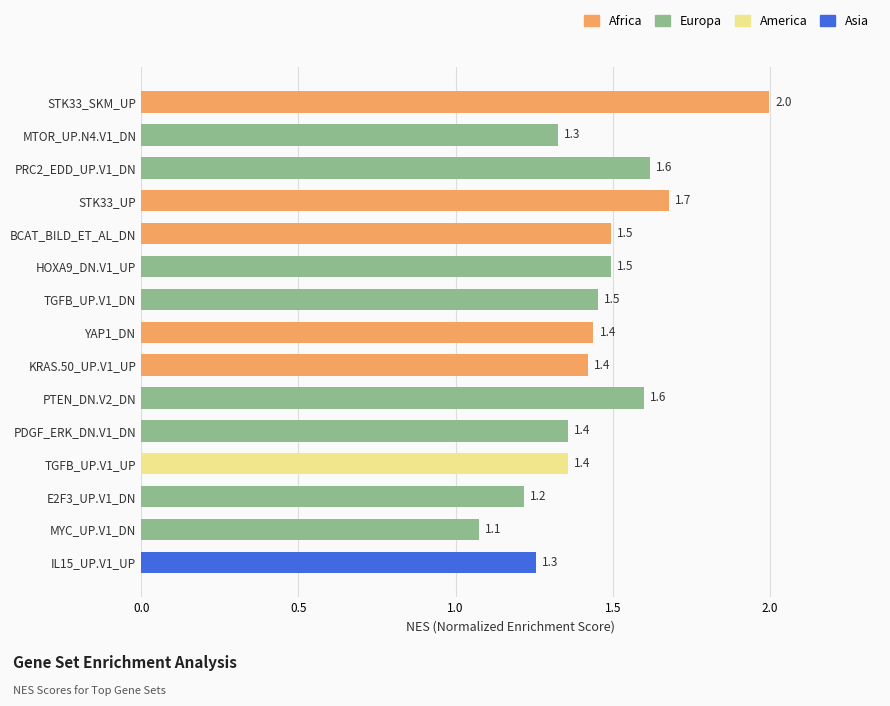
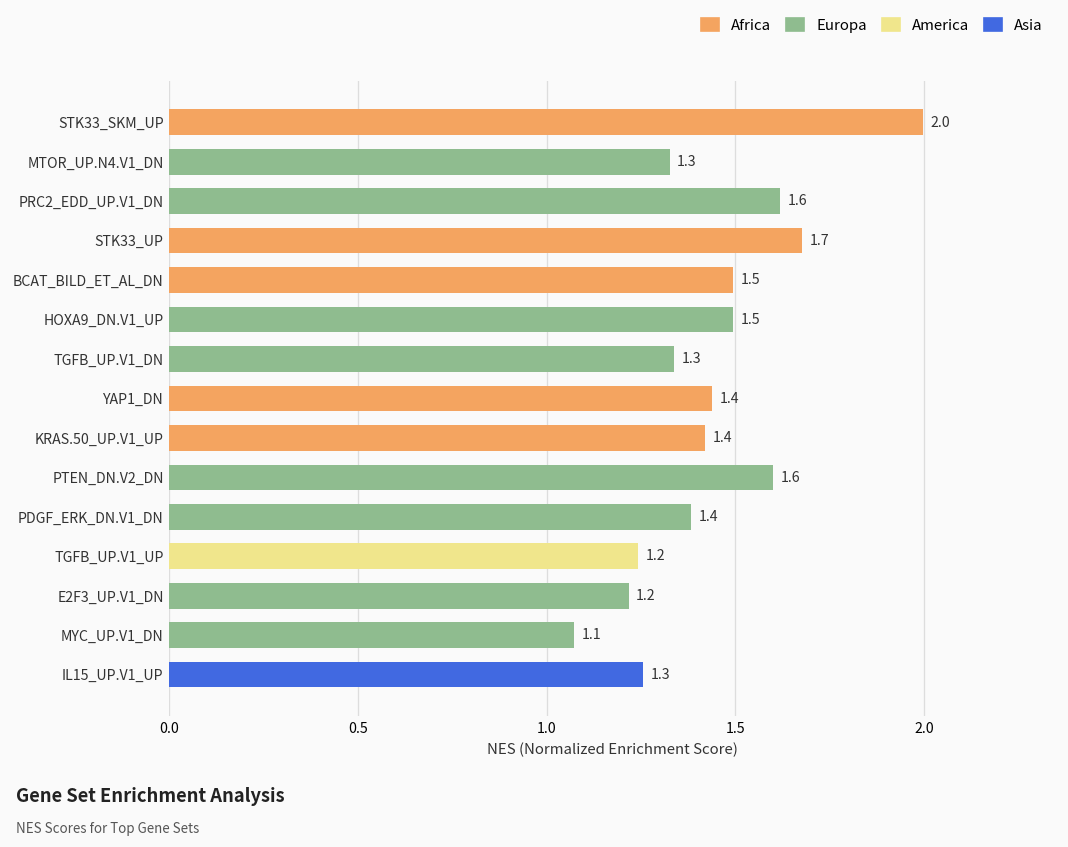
  {
    "STK33_SKM_UP": 2.0,
    "MTOR_UP.N4.V1_DN": 1.3,
    "PRC2_EDD_UP.V1_DN": 1.6,
    "STK33_UP": 1.7,
    "BCAT_BILD_ET_AL_DN": 1.5,
    "HOXA9_DN.V1_UP": 1.5,
-   "TGFB_UP.V1_DN": 1.5,
+   "TGFB_UP.V1_DN": 1.3,
    "YAP1_DN": 1.4,
    "KRAS.50_UP.V1_UP": 1.4,
    "PTEN_DN.V2_DN": 1.6,
-   "PDGF_ERK_DN.V1_DN": 1.36,
-   "TGFB_UP.V1_UP": 1.4,
+   "PDGF_ERK_DN.V1_DN": 1.38,
+   "TGFB_UP.V1_UP": 1.2,
    "E2F3_UP.V1_DN": 1.2,
    "MYC_UP.V1_DN": 1.1,
    "IL15_UP.V1_UP": 1.3
  }
